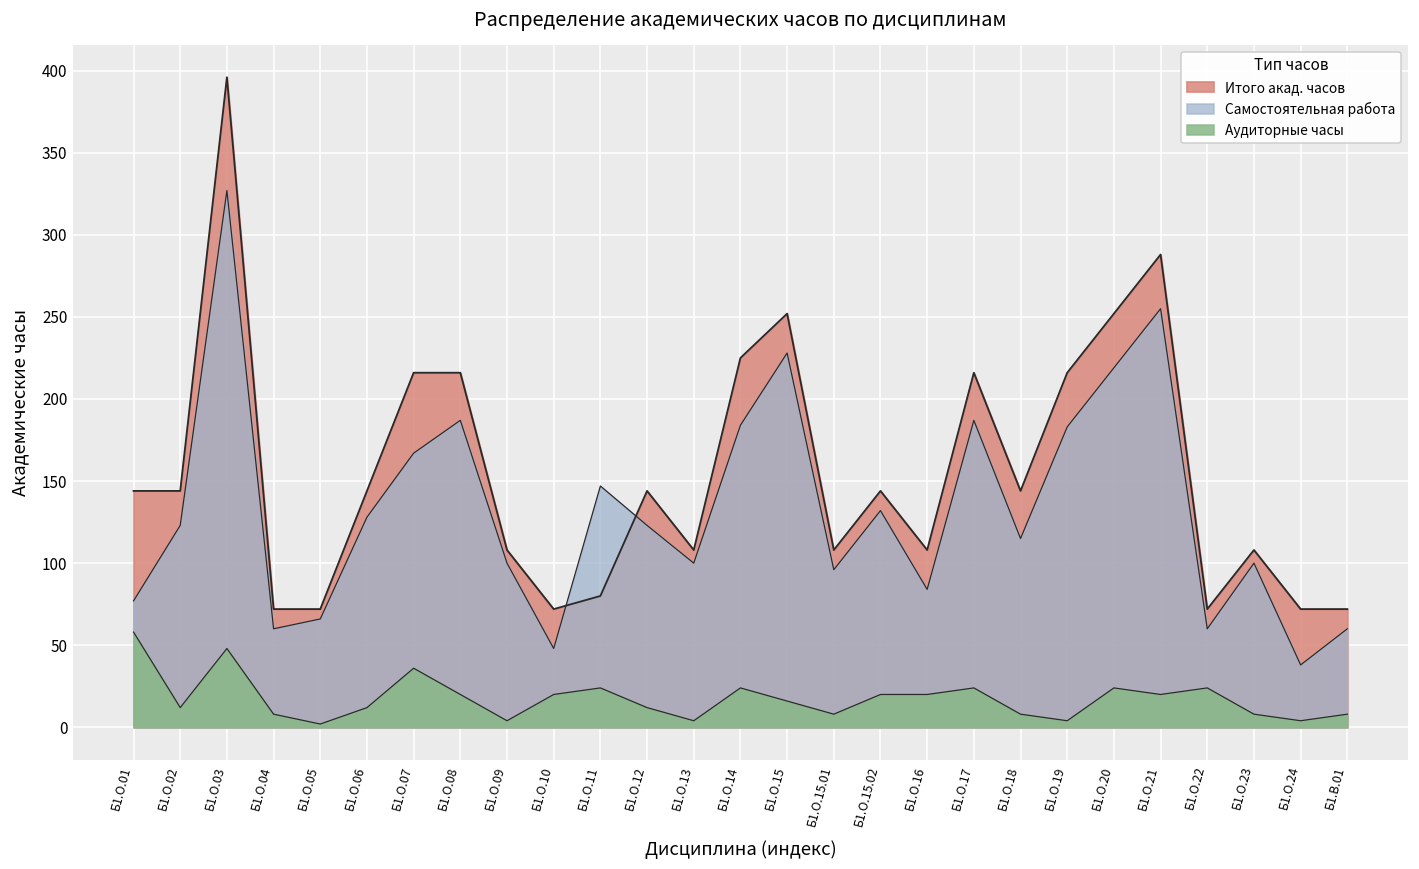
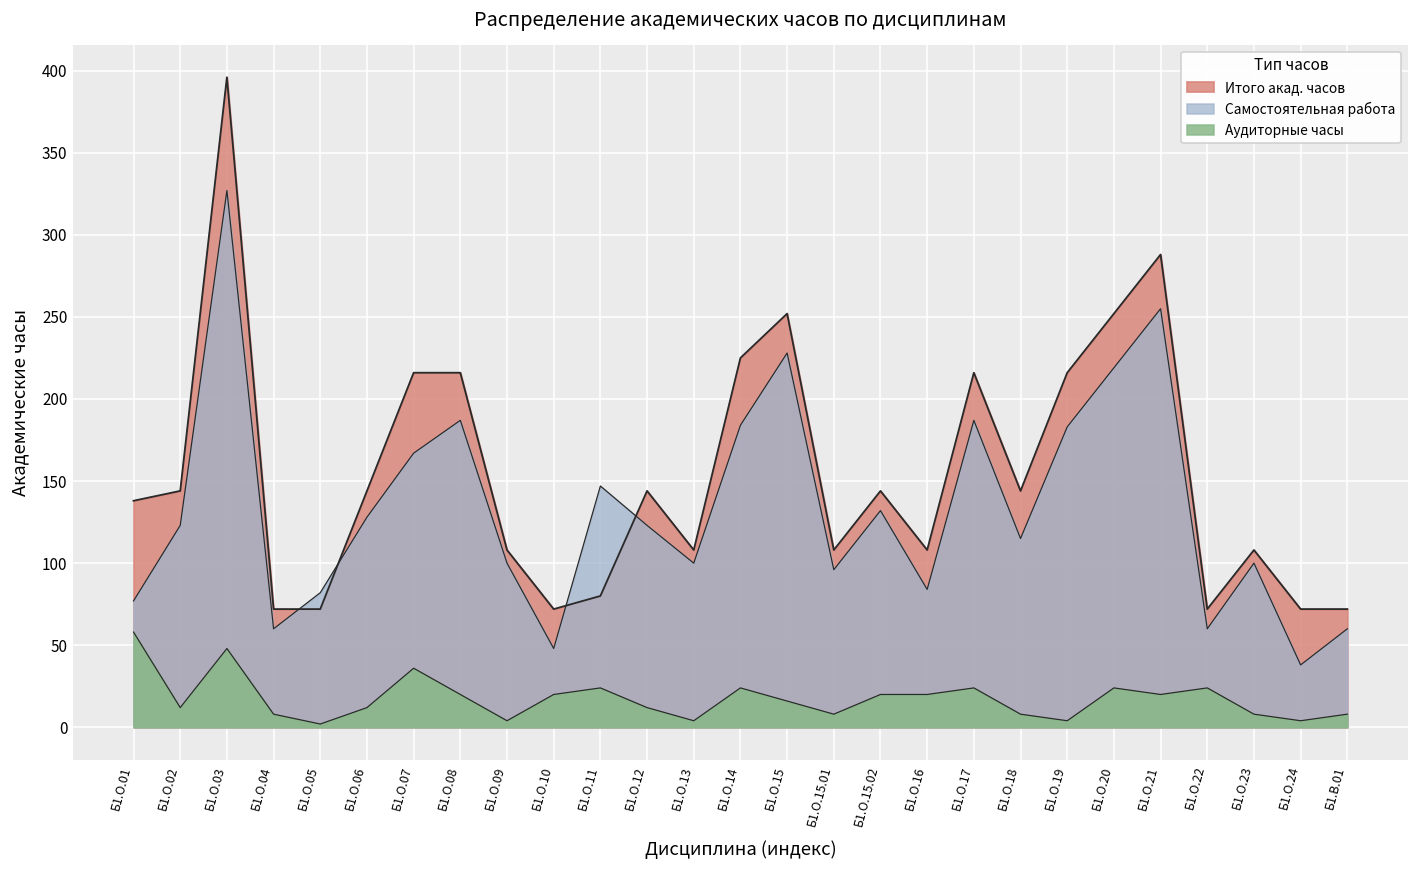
  {
    "Итого акад. часов": {
-     "Б1.О.01": 144,
+     "Б1.О.01": 138,
      "Б1.О.02": 144,
      "Б1.О.03": 396,
      "Б1.О.04": 72,
      "Б1.О.05": 72,
      "Б1.О.06": 144,
      "Б1.О.07": 216,
      "Б1.О.08": 216,
      "Б1.О.09": 108,
      "Б1.О.10": 72,
      "Б1.О.11": 80,
      "Б1.О.12": 144,
      "Б1.О.13": 108,
      "Б1.О.14": 225,
      "Б1.О.15": 252,
      "Б1.О.15.01": 108,
      "Б1.О.15.02": 144,
      "Б1.О.16": 108,
      "Б1.О.17": 216,
      "Б1.О.18": 144,
      "Б1.О.19": 216,
      "Б1.О.20": 252,
      "Б1.О.21": 288,
      "Б1.О.22": 72,
      "Б1.О.23": 108,
      "Б1.О.24": 72,
      "Б1.В.01": 72
    },
    "Самостоятельная работа": {
      "Б1.О.01": 77,
      "Б1.О.02": 123,
      "Б1.О.03": 327,
      "Б1.О.04": 60,
-     "Б1.О.05": 66,
+     "Б1.О.05": 82,
      "Б1.О.06": 128,
      "Б1.О.07": 167,
      "Б1.О.08": 187,
      "Б1.О.09": 100,
      "Б1.О.10": 48,
      "Б1.О.11": 147,
      "Б1.О.12": 123,
      "Б1.О.13": 100,
      "Б1.О.14": 184,
      "Б1.О.15": 228,
      "Б1.О.15.01": 96,
      "Б1.О.15.02": 132,
      "Б1.О.16": 84,
      "Б1.О.17": 187,
      "Б1.О.18": 115,
      "Б1.О.19": 183,
      "Б1.О.20": 219,
      "Б1.О.21": 255,
      "Б1.О.22": 60,
      "Б1.О.23": 100,
      "Б1.О.24": 38,
      "Б1.В.01": 60
    },
    "Аудиторные часы": {
      "Б1.О.01": 58,
      "Б1.О.02": 12,
      "Б1.О.03": 48,
      "Б1.О.04": 8,
      "Б1.О.05": 2,
      "Б1.О.06": 12,
      "Б1.О.07": 36,
      "Б1.О.08": 20,
      "Б1.О.09": 4,
      "Б1.О.10": 20,
      "Б1.О.11": 24,
      "Б1.О.12": 12,
      "Б1.О.13": 4,
      "Б1.О.14": 24,
      "Б1.О.15": 16,
      "Б1.О.15.01": 8,
      "Б1.О.15.02": 20,
      "Б1.О.16": 20,
      "Б1.О.17": 24,
      "Б1.О.18": 8,
      "Б1.О.19": 4,
      "Б1.О.20": 24,
      "Б1.О.21": 20,
      "Б1.О.22": 24,
      "Б1.О.23": 8,
      "Б1.О.24": 4,
      "Б1.В.01": 8
    }
  }
